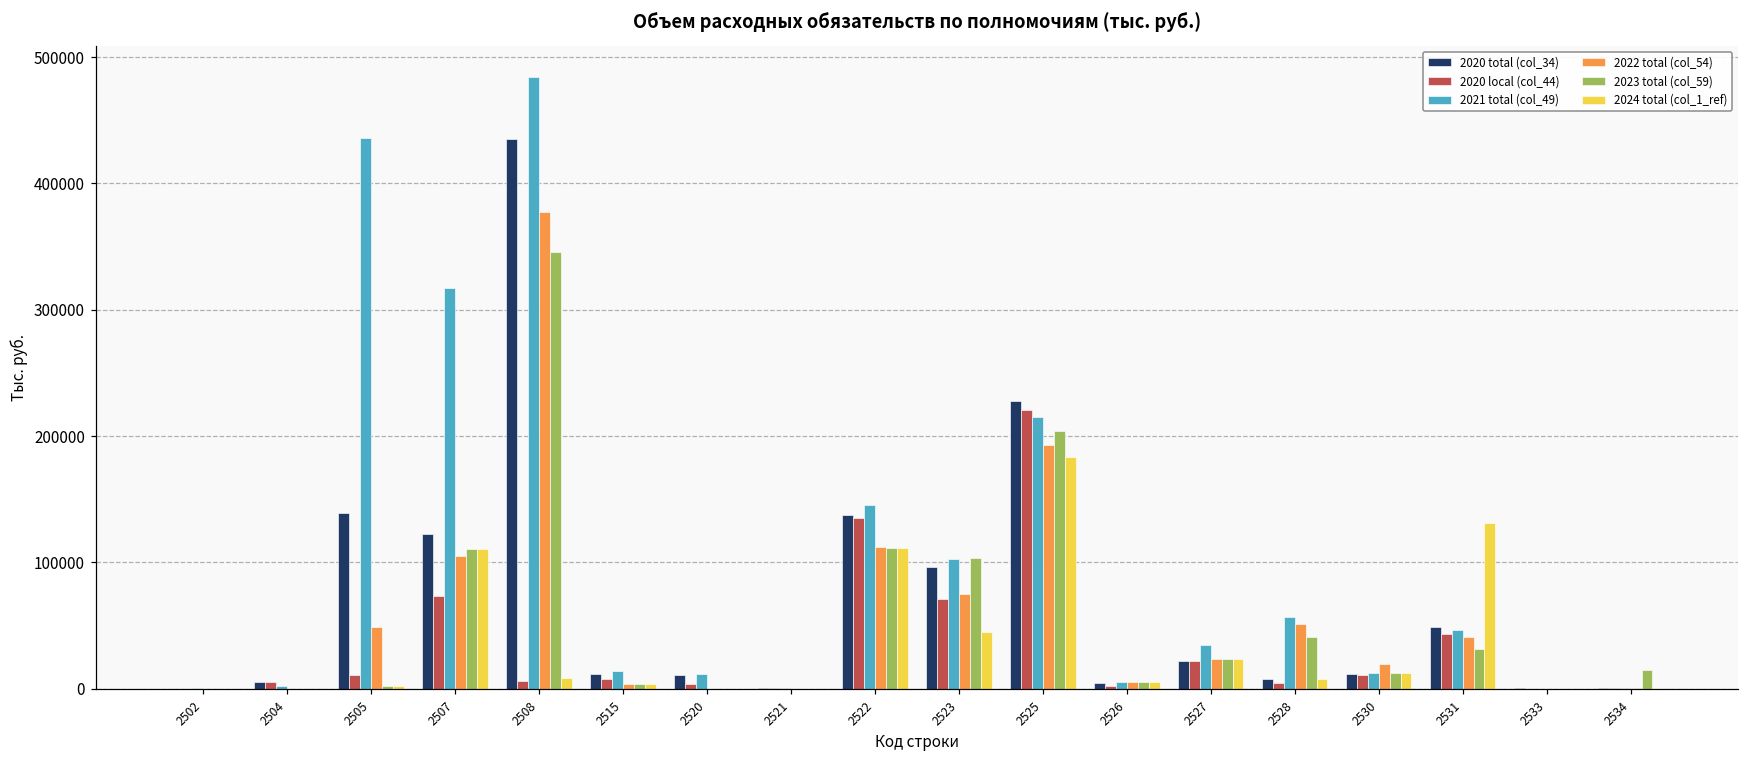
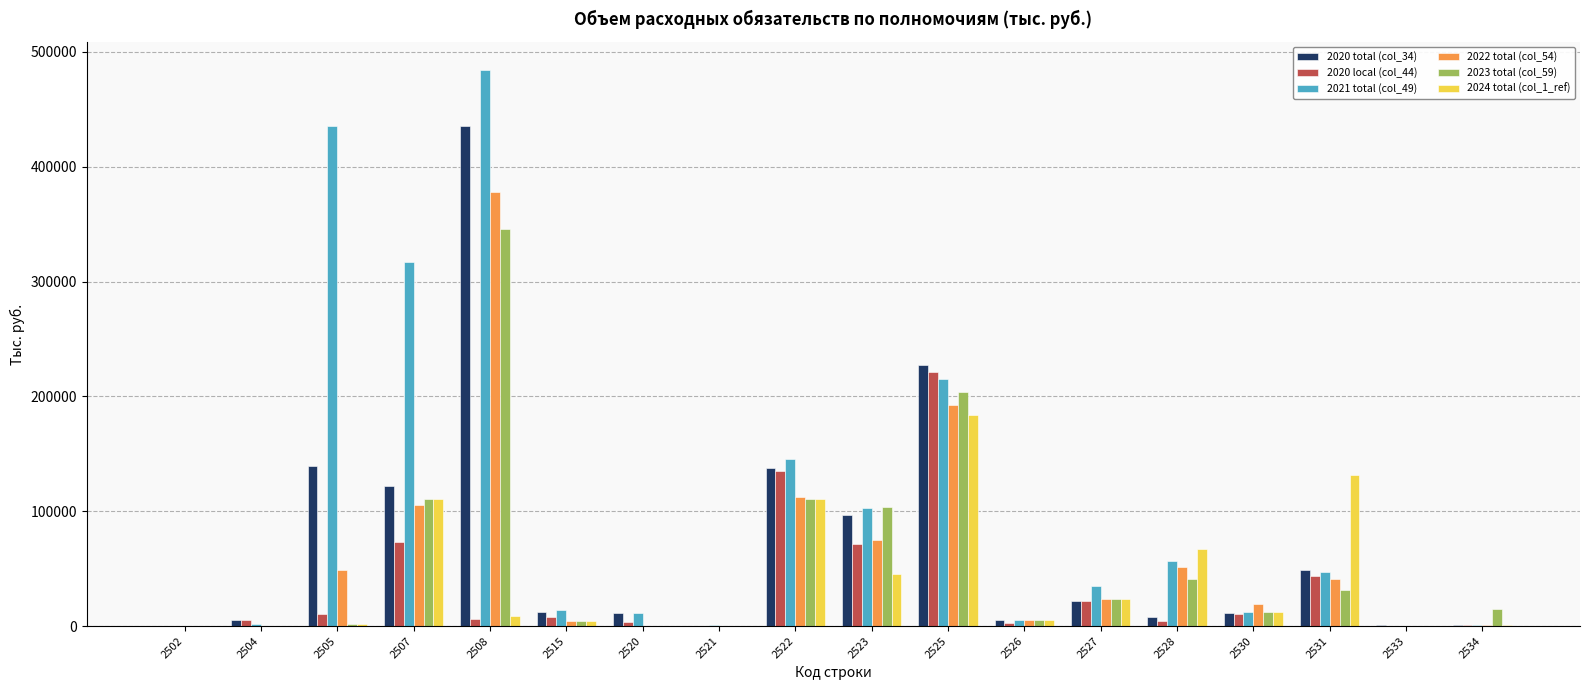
  {
    "2020 total (col_34)": {
      "2502": 0,
      "2504": 5000,
      "2505": 139000,
      "2507": 122000,
      "2508": 435000,
      "2515": 12000,
      "2520": 11000,
      "2522": 138000,
      "2523": 96000,
      "2525": 228000,
      "2526": 5000,
      "2527": 22000,
      "2528": 8000,
      "2530": 12000,
      "2531": 49000
    },
    "2020 local (col_44)": {
      "2502": 0,
      "2504": 5000,
      "2505": 11000,
      "2507": 73000,
      "2508": 6000,
      "2515": 8000,
      "2520": 4000,
      "2522": 135000,
      "2523": 71000,
      "2525": 221000,
      "2526": 2000,
      "2527": 22000,
      "2528": 5000,
      "2530": 11000,
      "2531": 44000
    },
    "2021 total (col_49)": {
      "2505": 436000,
      "2507": 318000,
      "2508": 485000,
      "2515": 14000,
      "2520": 11000,
      "2522": 146000,
      "2523": 103000,
      "2525": 215000,
      "2526": 5000,
      "2527": 35000,
      "2528": 57000,
      "2530": 13000,
      "2531": 47000,
      "2533": 0
    },
    "2022 total (col_54)": {
      "2502": 0,
      "2504": 0,
      "2505": 49000,
      "2507": 105000,
      "2508": 378000,
      "2515": 4000,
      "2520": 0,
      "2521": 0,
      "2522": 112000,
      "2523": 75000,
      "2525": 193000,
      "2526": 5000,
      "2527": 23000,
      "2528": 51000,
      "2530": 19000,
      "2531": 41000,
      "2533": 0
    },
    "2023 total (col_59)": {
      "2502": 0,
      "2504": 0,
      "2507": 111000,
      "2508": 346000,
      "2515": 4000,
      "2520": 0,
      "2521": 0,
      "2522": 111000,
      "2523": 104000,
      "2525": 204000,
      "2526": 5000,
      "2527": 23000,
      "2528": 41000,
      "2530": 12000,
      "2531": 32000,
      "2533": 0,
      "2534": 15000
    },
    "2024 total (col_1_ref)": {
      "2502": 0,
      "2504": 0,
      "2507": 111000,
      "2508": 9000,
      "2515": 4000,
      "2520": 0,
      "2521": 0,
      "2522": 111000,
      "2523": 45000,
      "2525": 184000,
      "2526": 5000,
      "2527": 23000,
-     "2528": 8000,
+     "2528": 68000,
      "2530": 12000,
      "2531": 131000,
      "2533": 0
    }
  }
